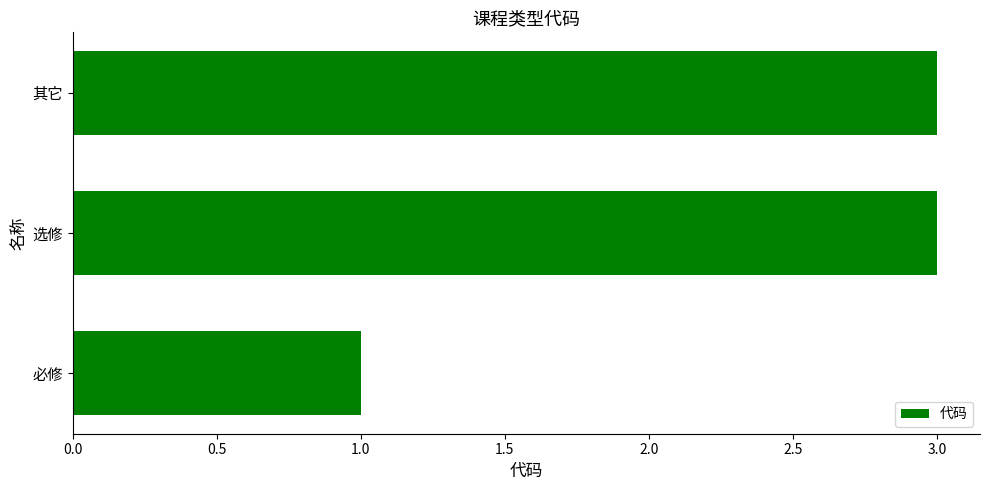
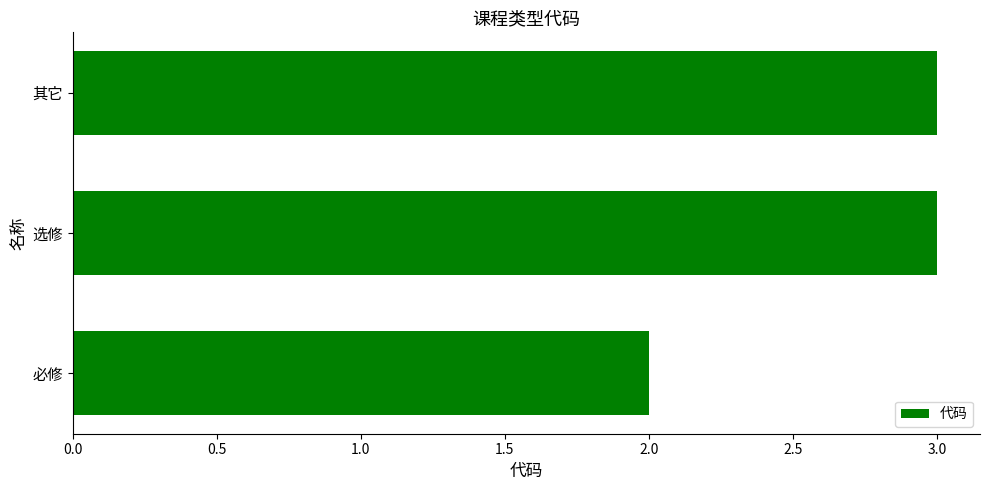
  {
    "其它": 3,
    "选修": 3,
-   "必修": 1
+   "必修": 2
  }
